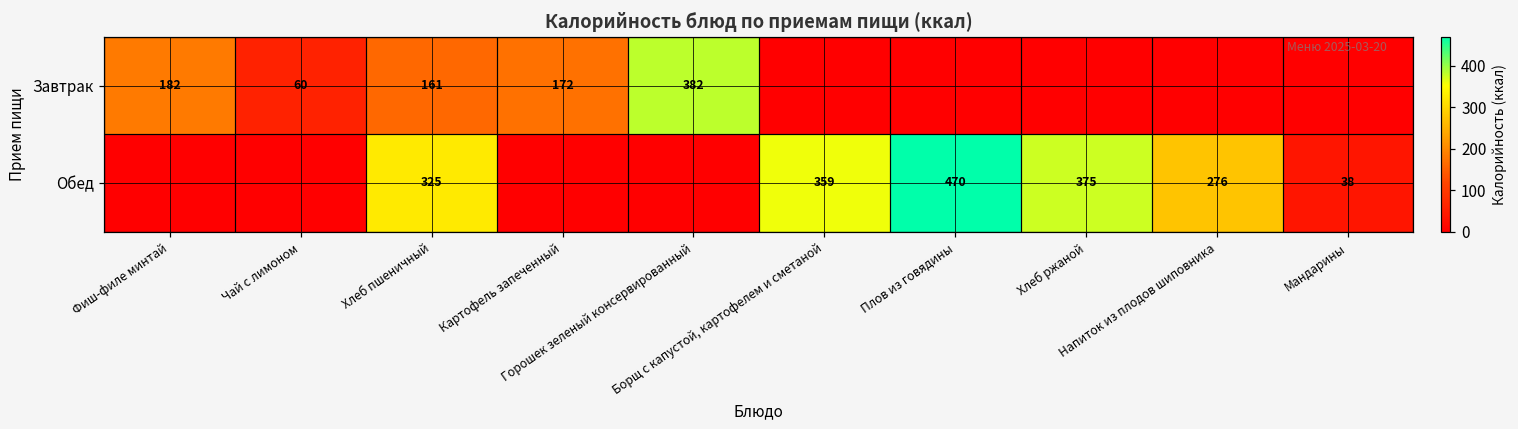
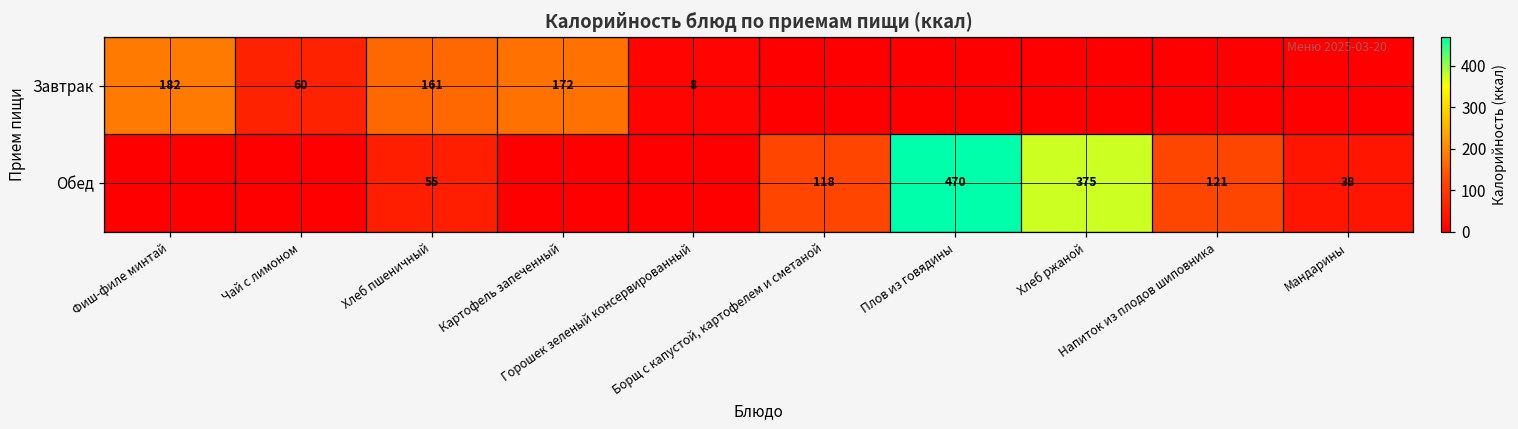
  {
    "Завтрак": {
      "Фиш-филе минтай": 182,
      "Чай с лимоном": 60,
      "Хлеб пшеничный": 161,
      "Картофель запеченный": 172,
-     "Горошек зеленый консервированный": 382
+     "Горошек зеленый консервированный": 8
    },
    "Обед": {
-     "Хлеб пшеничный": 325,
-     "Борщ с капустой, картофелем и сметаной": 359,
+     "Хлеб пшеничный": 55,
+     "Борщ с капустой, картофелем и сметаной": 118,
      "Плов из говядины": 470,
      "Хлеб ржаной": 375,
-     "Напиток из плодов шиповника": 276,
+     "Напиток из плодов шиповника": 121,
      "Мандарины": 38
    }
  }
